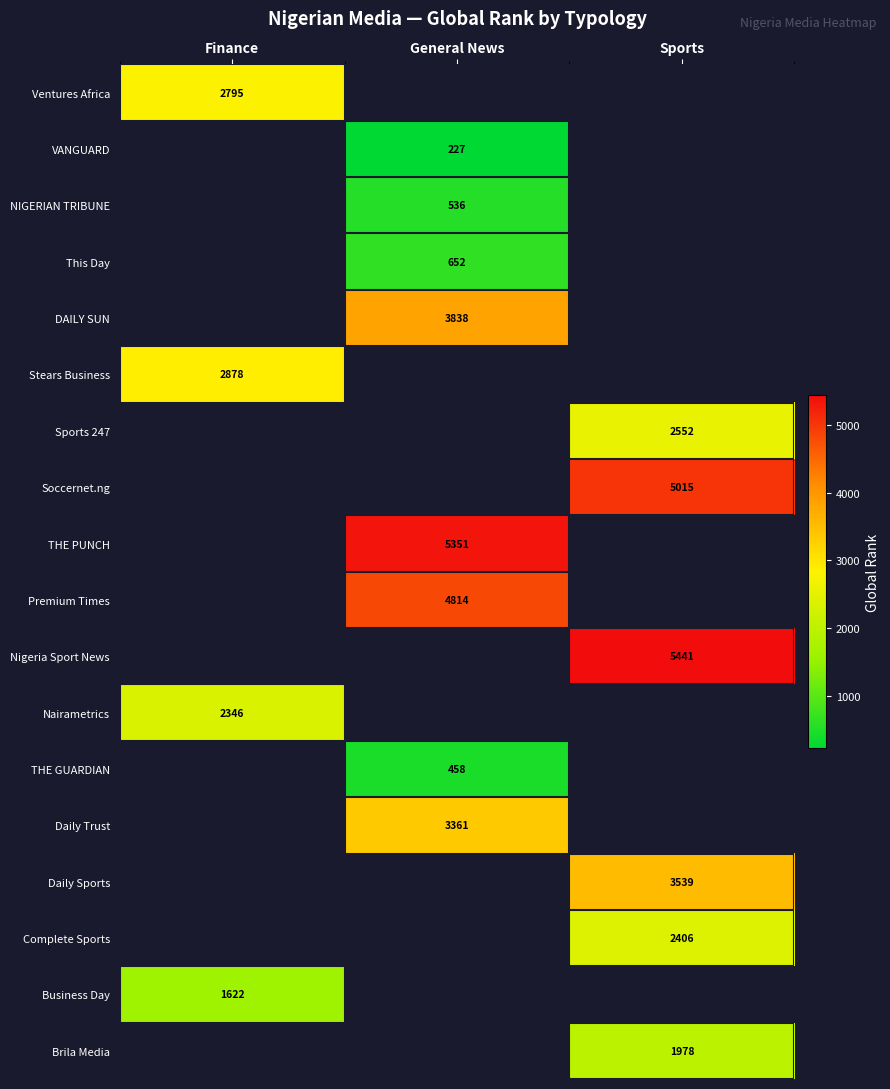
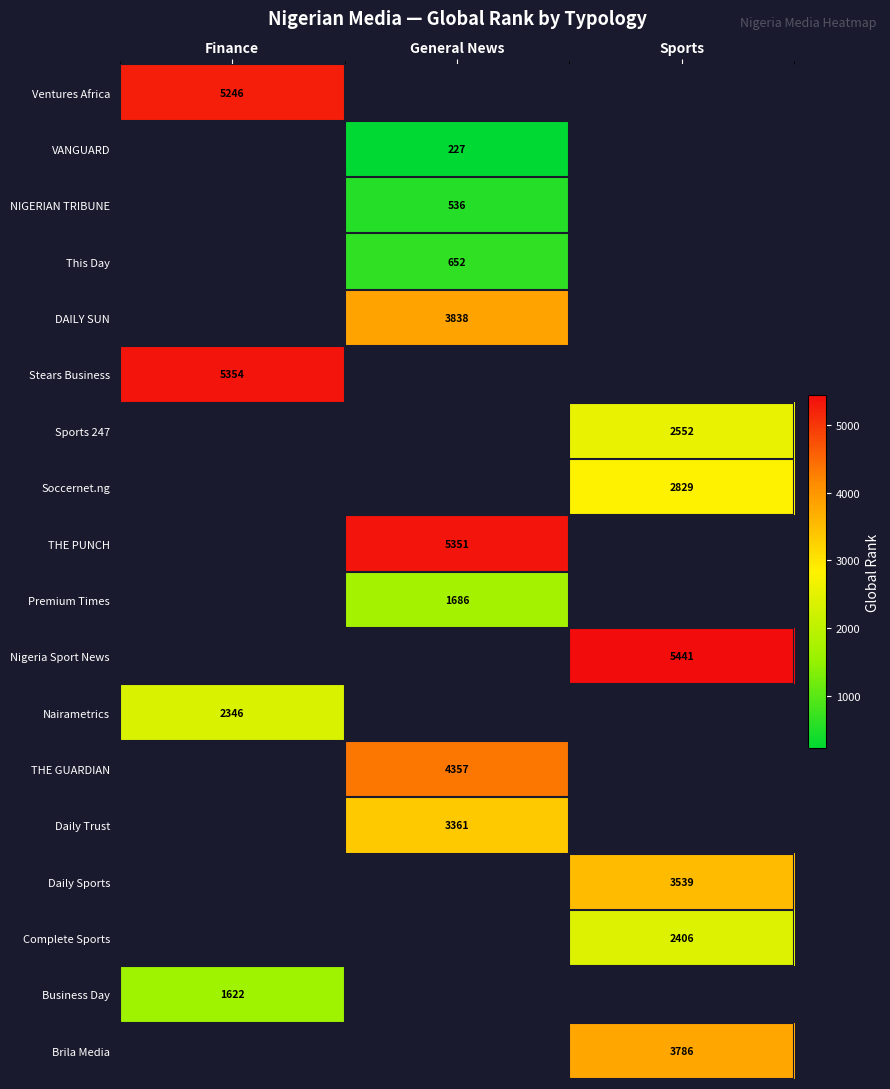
  {
    "Ventures Africa": {
-     "Finance": 2795
+     "Finance": 5246
    },
    "VANGUARD": {
      "General News": 227
    },
    "NIGERIAN TRIBUNE": {
      "General News": 536
    },
    "This Day": {
      "General News": 652
    },
    "DAILY SUN": {
      "General News": 3838
    },
    "Stears Business": {
-     "Finance": 2878
+     "Finance": 5354
    },
    "Sports 247": {
      "Sports": 2552
    },
    "Soccernet.ng": {
-     "Sports": 5015
+     "Sports": 2829
    },
    "THE PUNCH": {
      "General News": 5351
    },
    "Premium Times": {
-     "General News": 4814
+     "General News": 1686
    },
    "Nigeria Sport News": {
      "Sports": 5441
    },
    "Nairametrics": {
      "Finance": 2346
    },
    "THE GUARDIAN": {
-     "General News": 458
+     "General News": 4357
    },
    "Daily Trust": {
      "General News": 3361
    },
    "Daily Sports": {
      "Sports": 3539
    },
    "Complete Sports": {
      "Sports": 2406
    },
    "Business Day": {
      "Finance": 1622
    },
    "Brila Media": {
-     "Sports": 1978
+     "Sports": 3786
    }
  }
